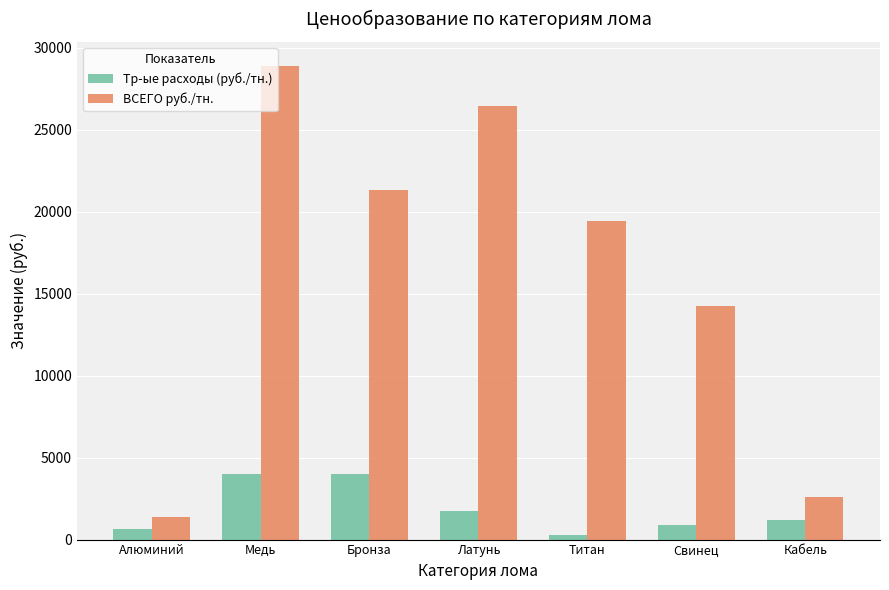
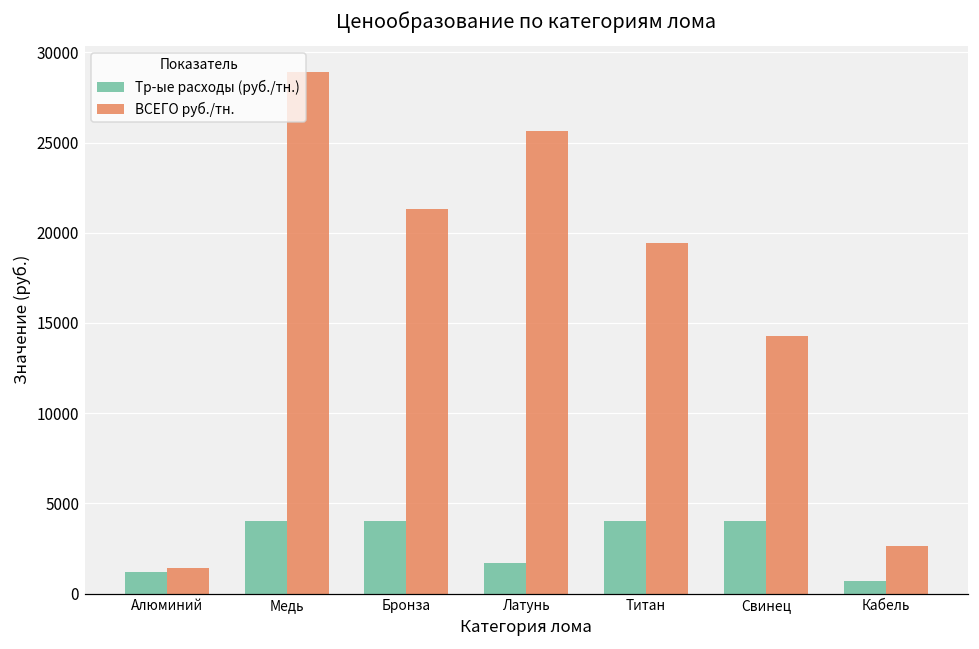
  {
    "Тр-ые расходы (руб./тн.)": {
-     "Алюминий": 700,
+     "Алюминий": 1200,
      "Медь": 4000,
      "Бронза": 4000,
      "Латунь": 1700,
-     "Титан": 300,
-     "Свинец": 900,
-     "Кабель": 1200
+     "Титан": 4000,
+     "Свинец": 4000,
+     "Кабель": 700
    },
    "ВСЕГО руб./тн.": {
      "Алюминий": 1400,
      "Медь": 28900,
      "Бронза": 21300,
-     "Латунь": 26400,
+     "Латунь": 25600,
      "Титан": 19500,
      "Свинец": 14300,
      "Кабель": 2600
    }
  }
